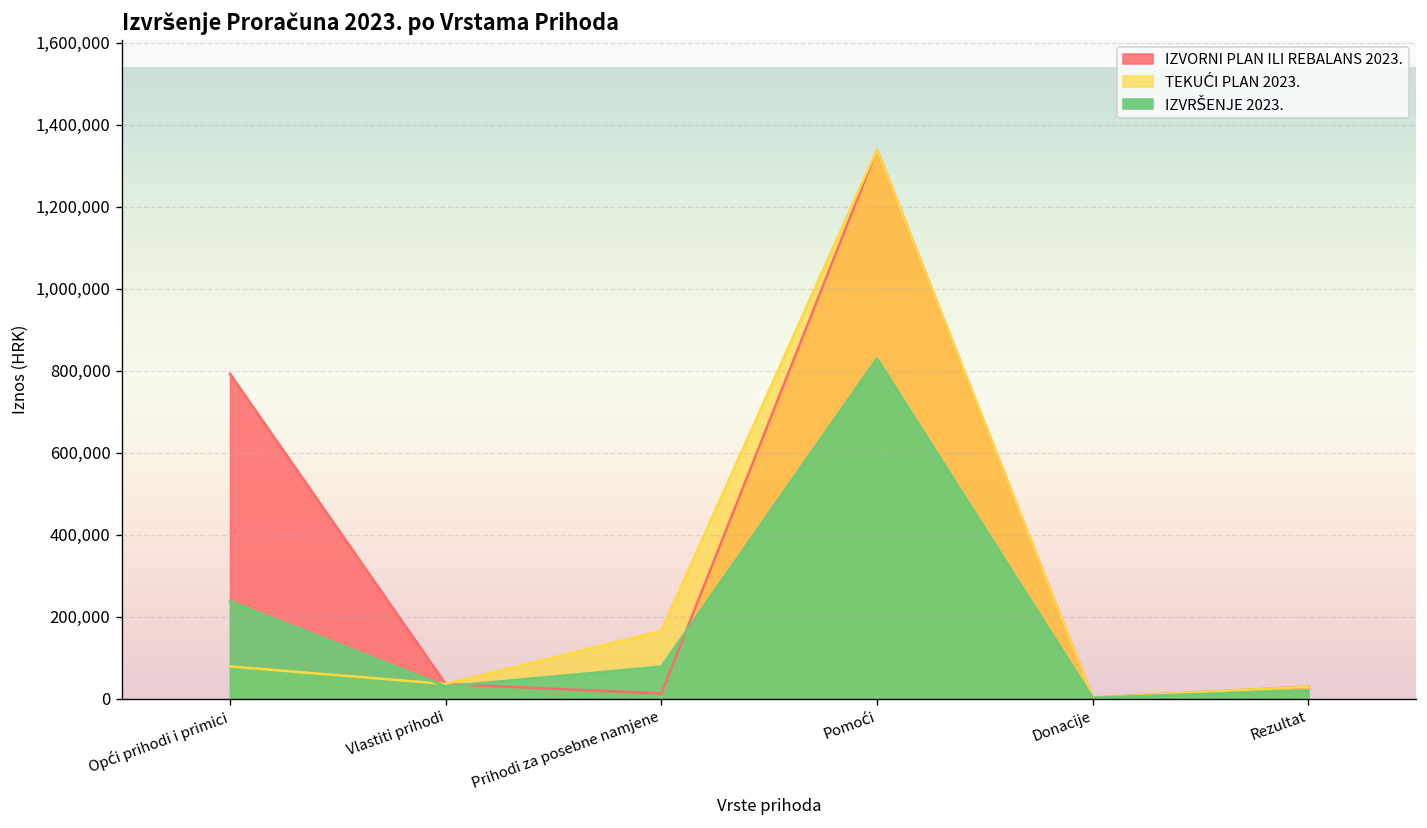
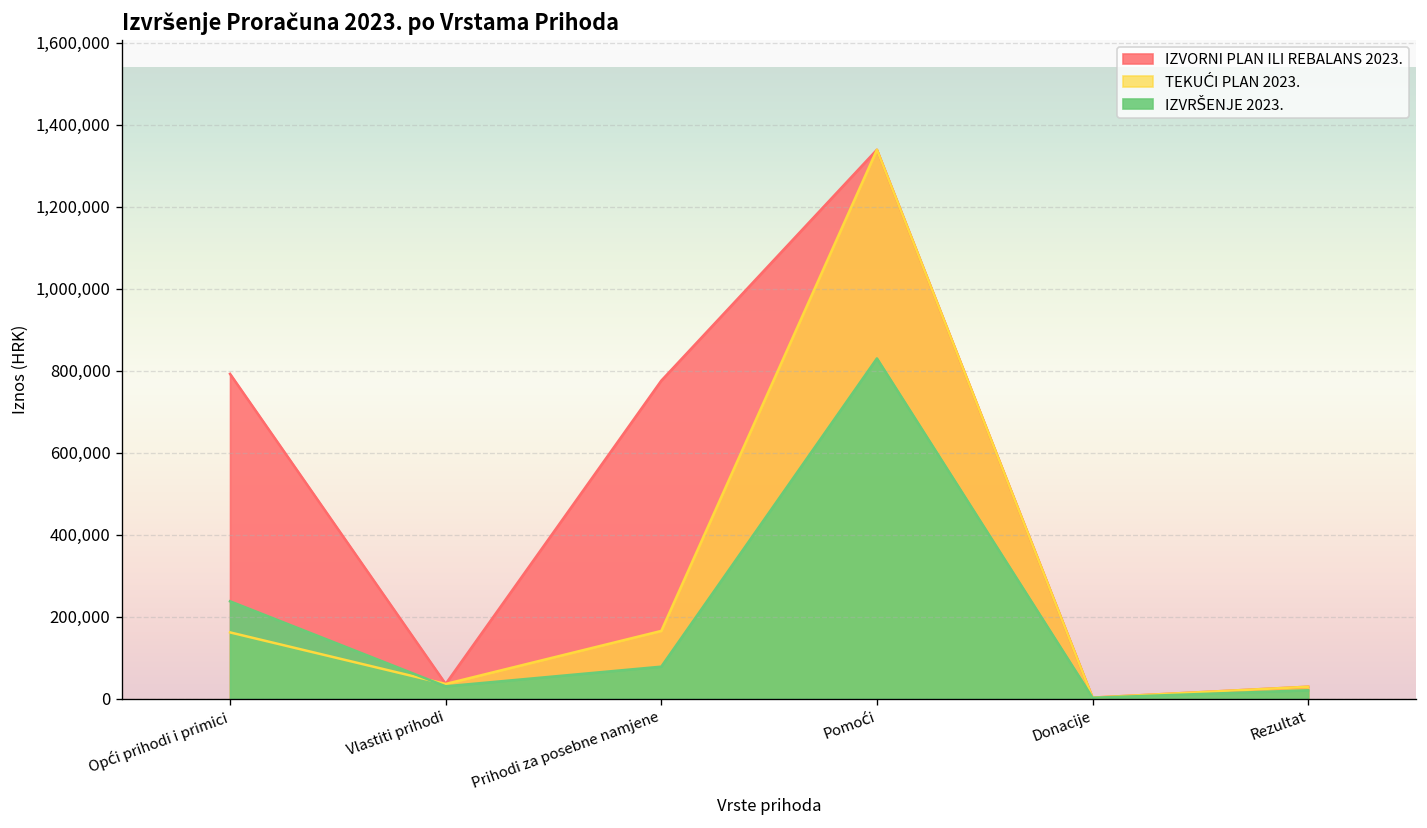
  {
    "IZVORNI PLAN ILI REBALANS 2023.": {
      "Opći prihodi i primici": "790,000",
-     "Prihodi za posebne namjene": "10,000"
+     "Prihodi za posebne namjene": "780,000"
    },
    "TEKUĆI PLAN 2023.": {
-     "Opći prihodi i primici": "80,000",
+     "Opći prihodi i primici": "160,000",
      "Prihodi za posebne namjene": "170,000"
    },
    "IZVRŠENJE 2023.": {
      "Opći prihodi i primici": "240,000",
      "Prihodi za posebne namjene": "80,000",
      "Pomoći": "830,000",
      "Rezultat": "20,000"
    }
  }
